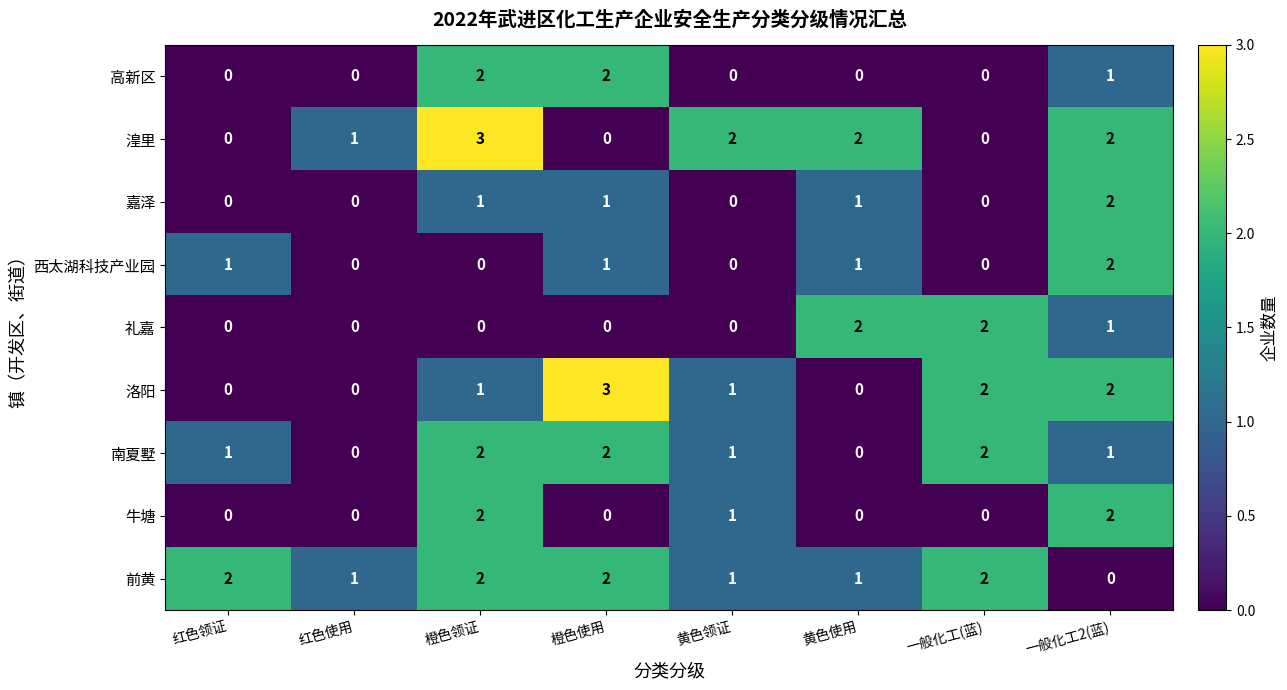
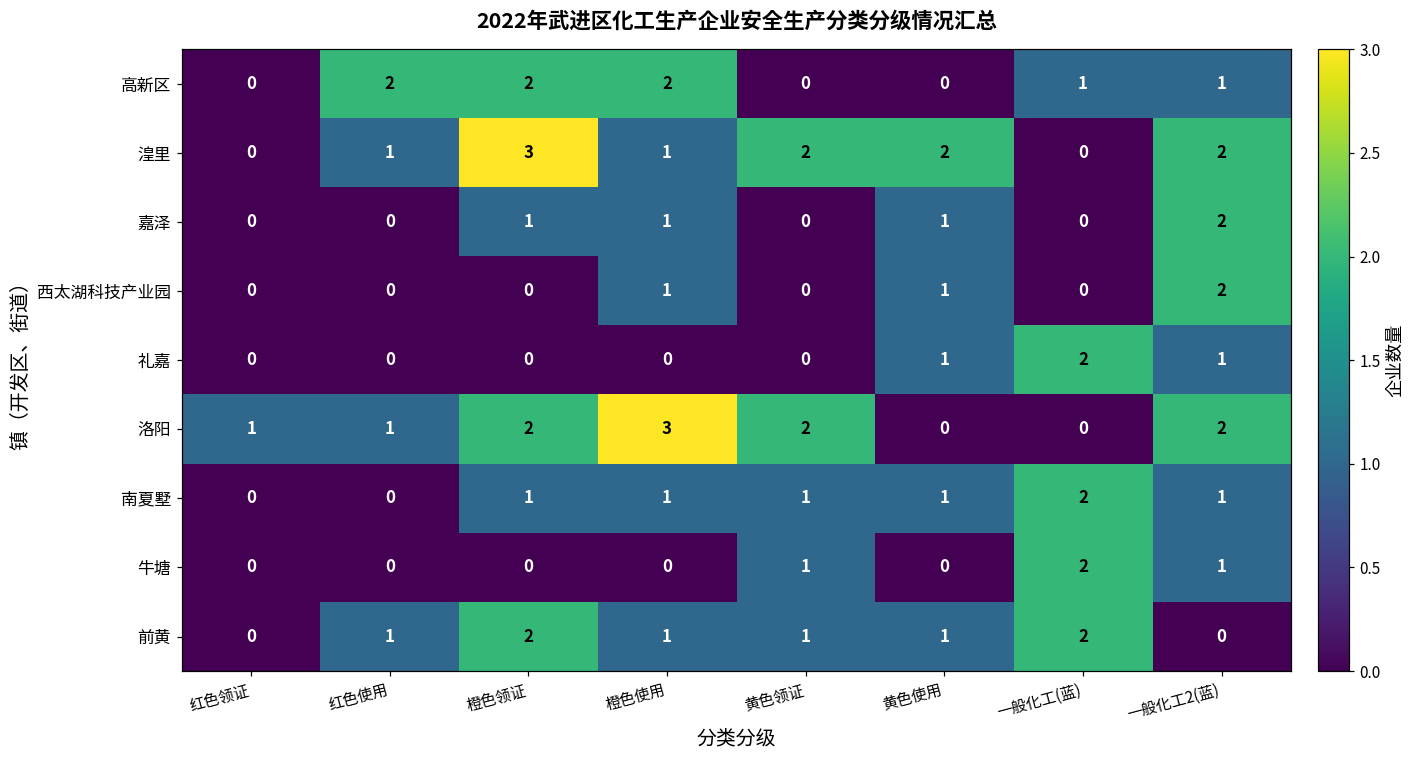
  {
    "高新区": {
      "红色领证": 0,
-     "红色使用": 0,
+     "红色使用": 2,
      "橙色领证": 2,
      "橙色使用": 2,
      "黄色领证": 0,
      "黄色使用": 0,
-     "一般化工(蓝)": 0,
+     "一般化工(蓝)": 1,
      "一般化工2(蓝)": 1
    },
    "湟里": {
      "红色领证": 0,
      "红色使用": 1,
      "橙色领证": 3,
-     "橙色使用": 0,
+     "橙色使用": 1,
      "黄色领证": 2,
      "黄色使用": 2,
      "一般化工(蓝)": 0,
      "一般化工2(蓝)": 2
    },
    "嘉泽": {
      "红色领证": 0,
      "红色使用": 0,
      "橙色领证": 1,
      "橙色使用": 1,
      "黄色领证": 0,
      "黄色使用": 1,
      "一般化工(蓝)": 0,
      "一般化工2(蓝)": 2
    },
    "西太湖科技产业园": {
-     "红色领证": 1,
+     "红色领证": 0,
      "红色使用": 0,
      "橙色领证": 0,
      "橙色使用": 1,
      "黄色领证": 0,
      "黄色使用": 1,
      "一般化工(蓝)": 0,
      "一般化工2(蓝)": 2
    },
    "礼嘉": {
      "红色领证": 0,
      "红色使用": 0,
      "橙色领证": 0,
      "橙色使用": 0,
      "黄色领证": 0,
-     "黄色使用": 2,
+     "黄色使用": 1,
      "一般化工(蓝)": 2,
      "一般化工2(蓝)": 1
    },
    "洛阳": {
-     "红色领证": 0,
-     "红色使用": 0,
-     "橙色领证": 1,
+     "红色领证": 1,
+     "红色使用": 1,
+     "橙色领证": 2,
      "橙色使用": 3,
-     "黄色领证": 1,
+     "黄色领证": 2,
      "黄色使用": 0,
-     "一般化工(蓝)": 2,
+     "一般化工(蓝)": 0,
      "一般化工2(蓝)": 2
    },
    "南夏墅": {
-     "红色领证": 1,
+     "红色领证": 0,
      "红色使用": 0,
-     "橙色领证": 2,
-     "橙色使用": 2,
+     "橙色领证": 1,
+     "橙色使用": 1,
      "黄色领证": 1,
-     "黄色使用": 0,
+     "黄色使用": 1,
      "一般化工(蓝)": 2,
      "一般化工2(蓝)": 1
    },
    "牛塘": {
      "红色领证": 0,
      "红色使用": 0,
-     "橙色领证": 2,
+     "橙色领证": 0,
      "橙色使用": 0,
      "黄色领证": 1,
      "黄色使用": 0,
-     "一般化工(蓝)": 0,
-     "一般化工2(蓝)": 2
+     "一般化工(蓝)": 2,
+     "一般化工2(蓝)": 1
    },
    "前黄": {
-     "红色领证": 2,
+     "红色领证": 0,
      "红色使用": 1,
      "橙色领证": 2,
-     "橙色使用": 2,
+     "橙色使用": 1,
      "黄色领证": 1,
      "黄色使用": 1,
      "一般化工(蓝)": 2,
      "一般化工2(蓝)": 0
    }
  }
